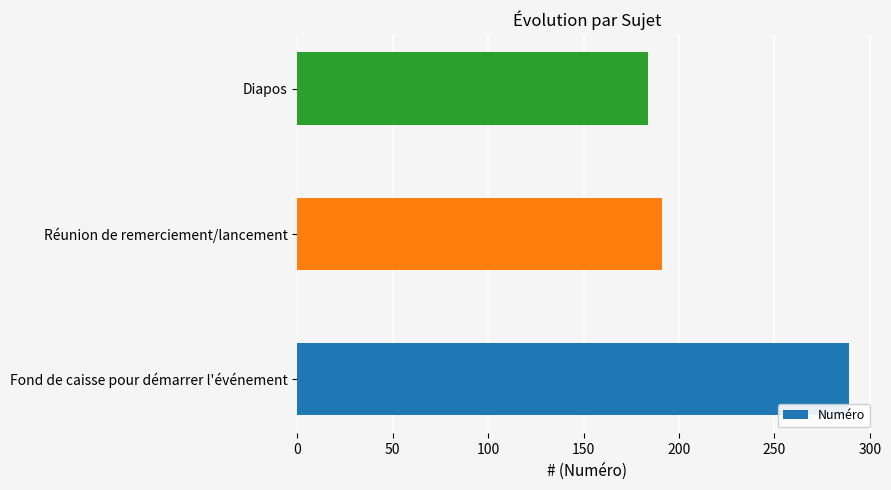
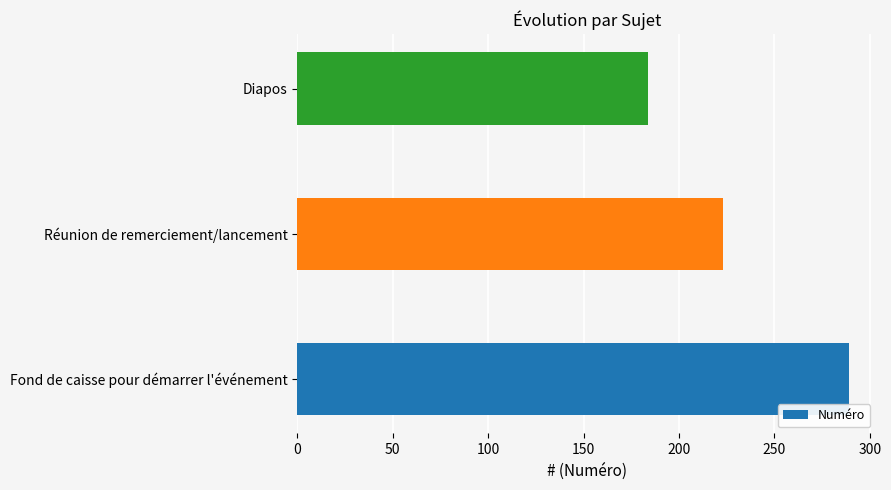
  {
    "Diapos": 184,
-   "Réunion de remerciement/lancement": 191,
+   "Réunion de remerciement/lancement": 223,
    "Fond de caisse pour démarrer l'événement": 289
  }
